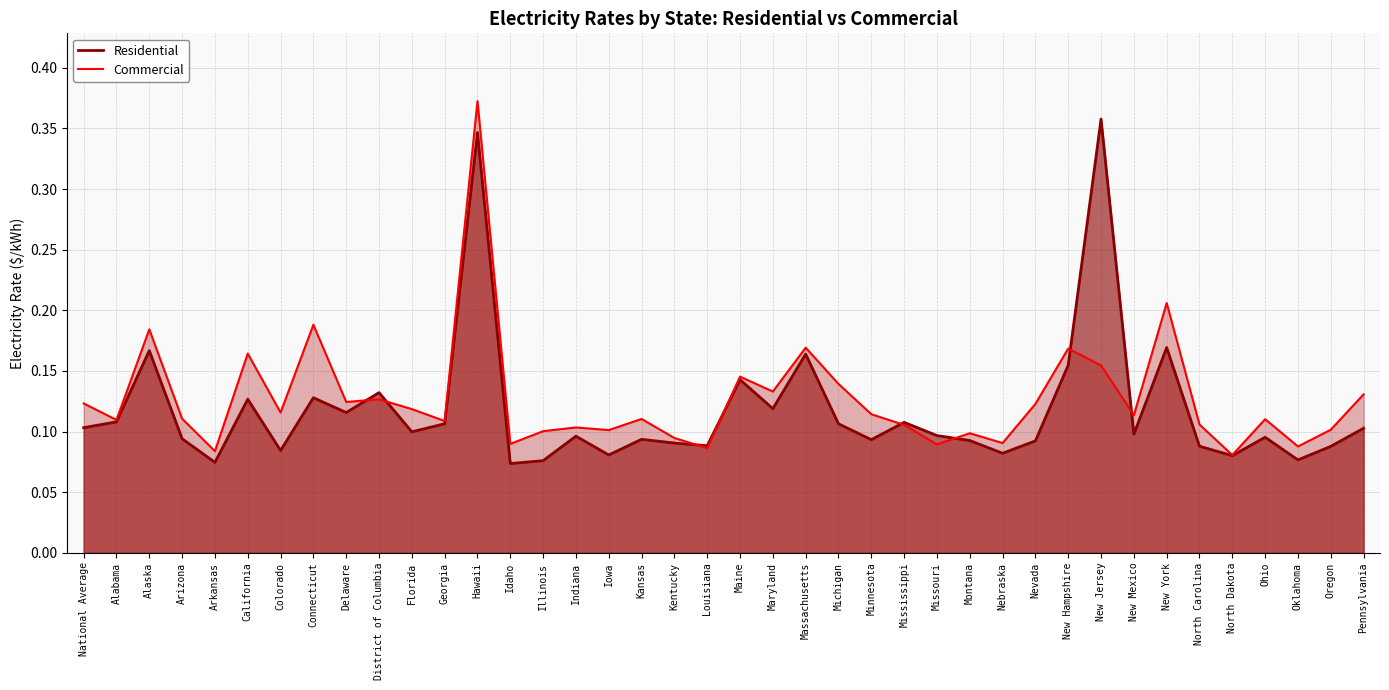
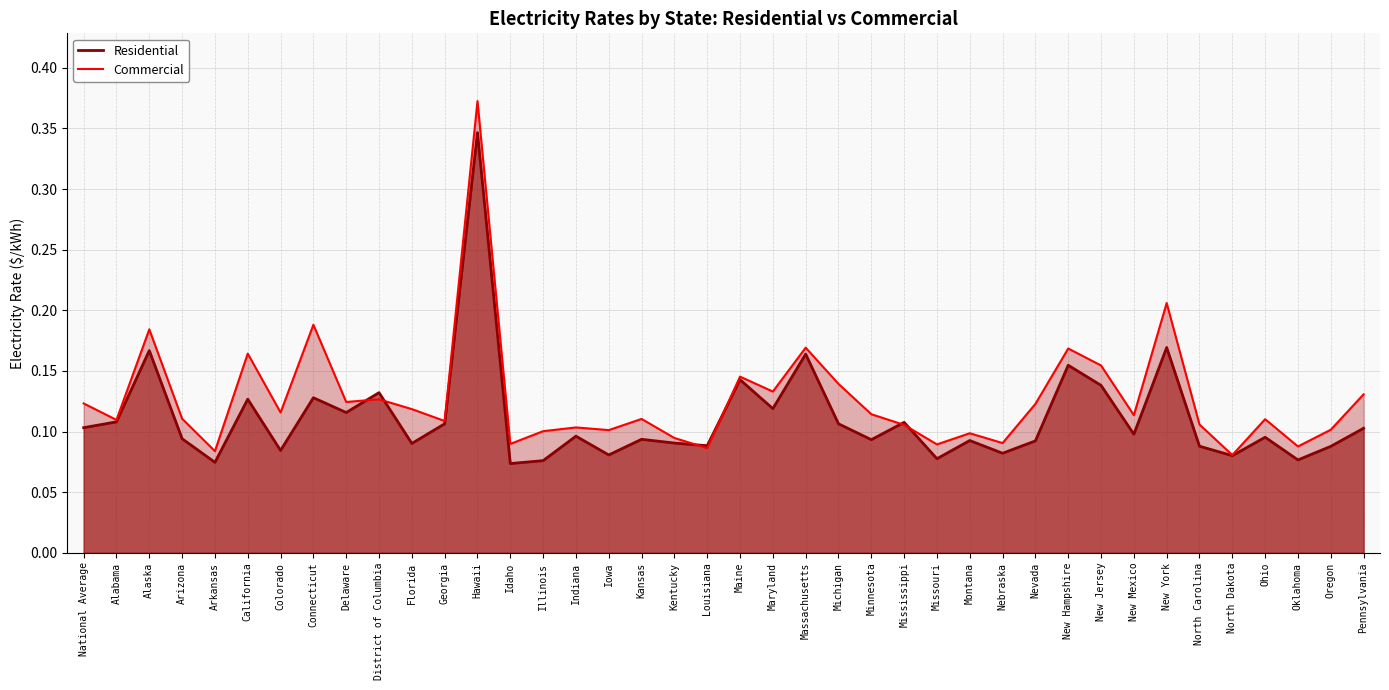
  {
    "Residential": {
      "National Average": 0.103,
      "Alaska": 0.167,
      "Arizona": 0.094,
      "Arkansas": 0.075,
      "California": 0.127,
      "Colorado": 0.084,
      "Connecticut": 0.128,
      "Delaware": 0.116,
      "District of Columbia": 0.132,
-     "Florida": 0.100,
+     "Florida": 0.090,
      "Georgia": 0.106,
      "Hawaii": 0.347,
      "Idaho": 0.074,
      "Illinois": 0.076,
      "Indiana": 0.096,
      "Iowa": 0.081,
      "Kansas": 0.094,
      "Kentucky": 0.091,
      "Maine": 0.143,
      "Maryland": 0.119,
      "Massachusetts": 0.164,
      "Michigan": 0.106,
      "Minnesota": 0.093,
      "Mississippi": 0.108,
-     "Missouri": 0.097,
+     "Missouri": 0.078,
      "Montana": 0.093,
      "Nebraska": 0.082,
      "Nevada": 0.092,
      "New Hampshire": 0.155,
-     "New Jersey": 0.358,
+     "New Jersey": 0.138,
      "New Mexico": 0.098,
      "New York": 0.169,
      "North Carolina": 0.088,
      "Ohio": 0.095,
      "Oklahoma": 0.077,
      "Oregon": 0.088,
      "Pennsylvania": 0.103
    }
  }
